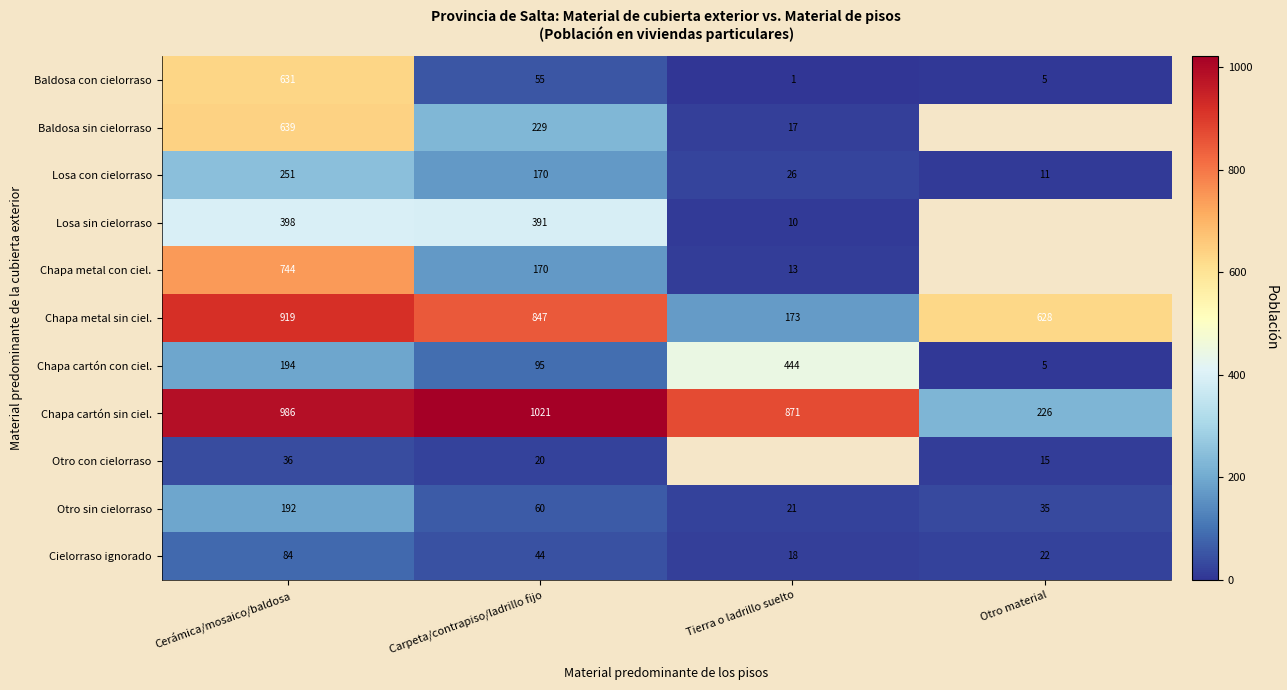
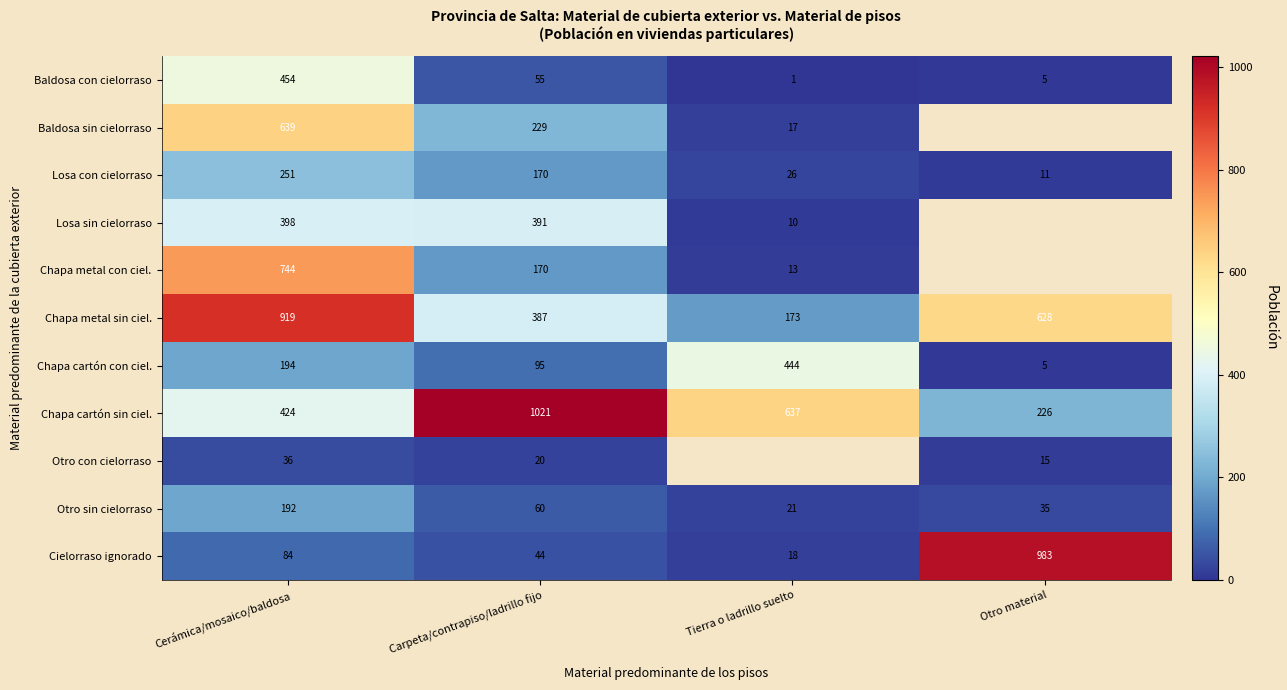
  {
    "Baldosa con cielorraso": {
-     "Cerámica/mosaico/baldosa": 631,
+     "Cerámica/mosaico/baldosa": 454,
      "Carpeta/contrapiso/ladrillo fijo": 55,
      "Tierra o ladrillo suelto": 1,
      "Otro material": 5
    },
    "Baldosa sin cielorraso": {
      "Cerámica/mosaico/baldosa": 639,
      "Carpeta/contrapiso/ladrillo fijo": 229,
      "Tierra o ladrillo suelto": 17
    },
    "Losa con cielorraso": {
      "Cerámica/mosaico/baldosa": 251,
      "Carpeta/contrapiso/ladrillo fijo": 170,
      "Tierra o ladrillo suelto": 26,
      "Otro material": 11
    },
    "Losa sin cielorraso": {
      "Cerámica/mosaico/baldosa": 398,
      "Carpeta/contrapiso/ladrillo fijo": 391,
      "Tierra o ladrillo suelto": 10
    },
    "Chapa metal con ciel.": {
      "Cerámica/mosaico/baldosa": 744,
      "Carpeta/contrapiso/ladrillo fijo": 170,
      "Tierra o ladrillo suelto": 13
    },
    "Chapa metal sin ciel.": {
      "Cerámica/mosaico/baldosa": 919,
-     "Carpeta/contrapiso/ladrillo fijo": 847,
+     "Carpeta/contrapiso/ladrillo fijo": 387,
      "Tierra o ladrillo suelto": 173,
      "Otro material": 628
    },
    "Chapa cartón con ciel.": {
      "Cerámica/mosaico/baldosa": 194,
      "Carpeta/contrapiso/ladrillo fijo": 95,
      "Tierra o ladrillo suelto": 444,
      "Otro material": 5
    },
    "Chapa cartón sin ciel.": {
-     "Cerámica/mosaico/baldosa": 986,
+     "Cerámica/mosaico/baldosa": 424,
      "Carpeta/contrapiso/ladrillo fijo": 1021,
-     "Tierra o ladrillo suelto": 871,
+     "Tierra o ladrillo suelto": 637,
      "Otro material": 226
    },
    "Otro con cielorraso": {
      "Cerámica/mosaico/baldosa": 36,
      "Carpeta/contrapiso/ladrillo fijo": 20,
      "Otro material": 15
    },
    "Otro sin cielorraso": {
      "Cerámica/mosaico/baldosa": 192,
      "Carpeta/contrapiso/ladrillo fijo": 60,
      "Tierra o ladrillo suelto": 21,
      "Otro material": 35
    },
    "Cielorraso ignorado": {
      "Cerámica/mosaico/baldosa": 84,
      "Carpeta/contrapiso/ladrillo fijo": 44,
      "Tierra o ladrillo suelto": 18,
-     "Otro material": 22
+     "Otro material": 983
    }
  }
